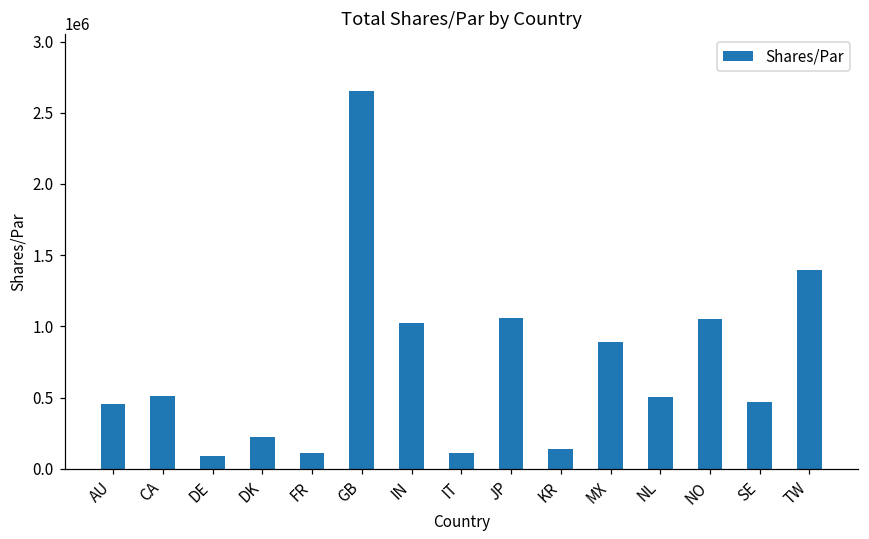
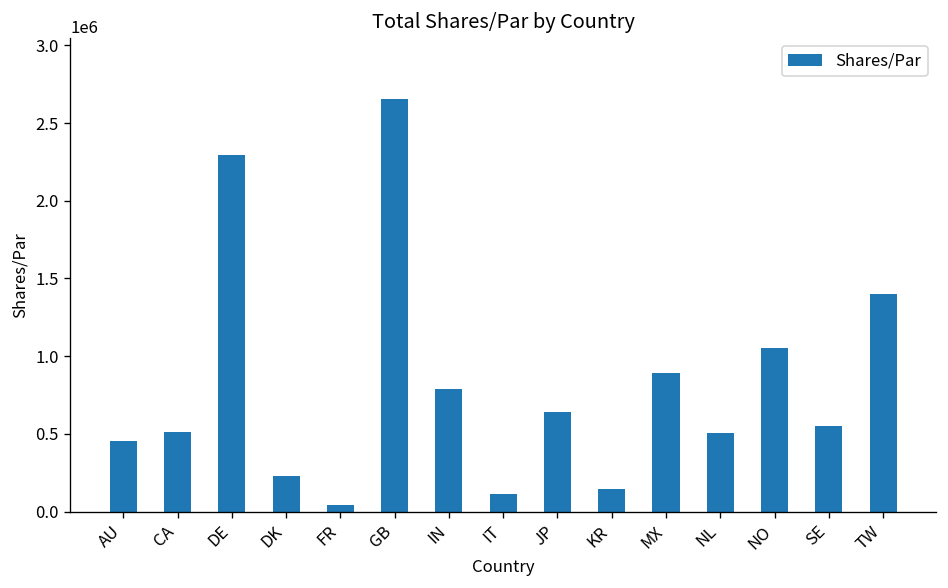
  {
    "AU": 460000,
    "CA": 510000,
-   "DE": 90000,
+   "DE": 2290000,
    "DK": 230000,
-   "FR": 110000,
+   "FR": 50000,
    "GB": 2650000,
-   "IN": 1030000,
+   "IN": 790000,
    "IT": 110000,
-   "JP": 1060000,
+   "JP": 640000,
    "KR": 140000,
    "MX": 890000,
    "NL": 500000,
    "NO": 1050000,
-   "SE": 470000,
+   "SE": 550000,
    "TW": 1400000
  }
